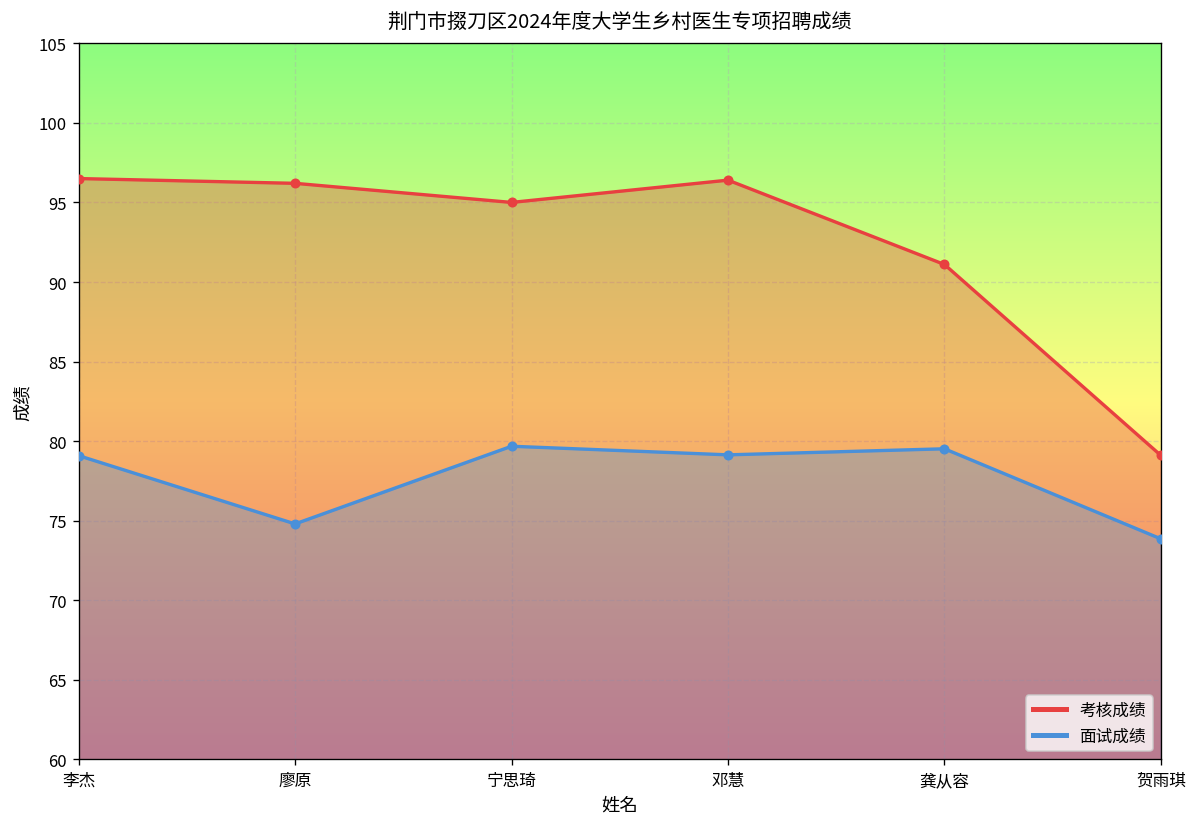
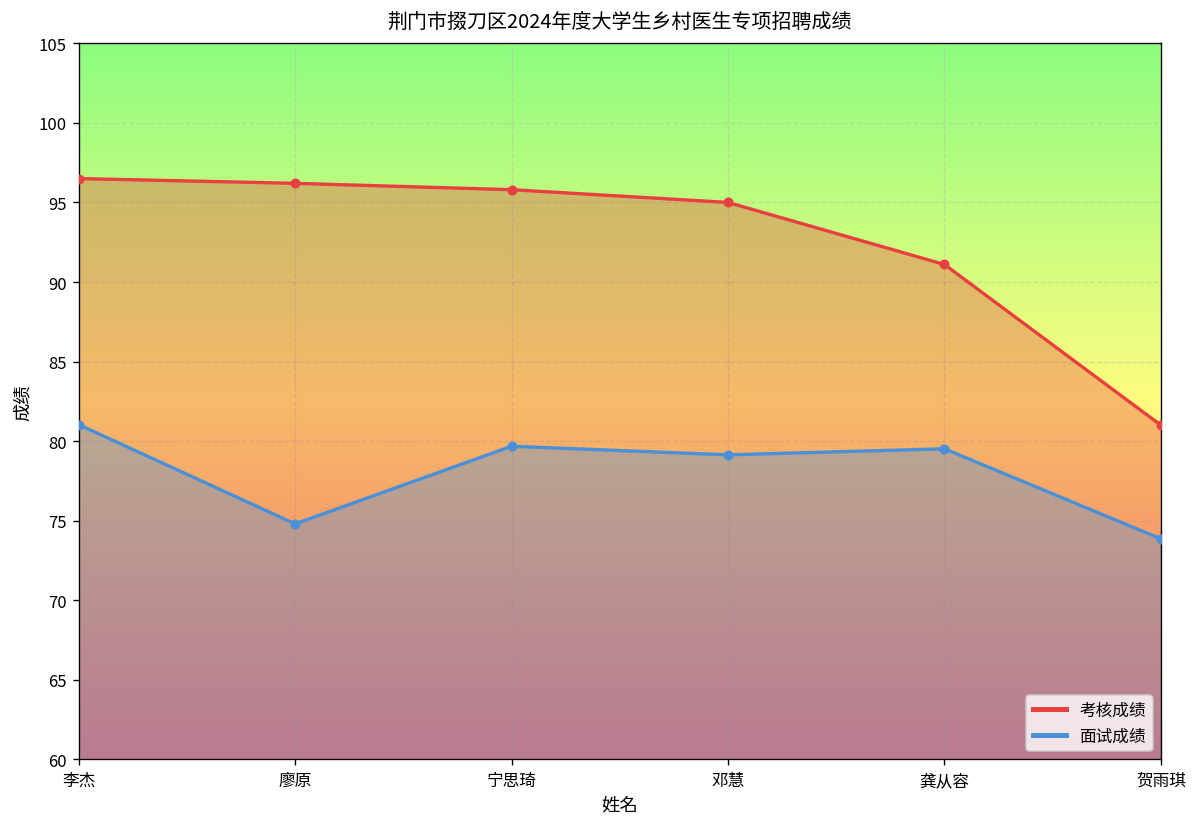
  {
    "考核成绩": {
      "李杰": 96.5,
      "廖原": 96.2,
-     "宁思琦": 95.0,
-     "邓慧": 96.4,
+     "宁思琦": 95.8,
+     "邓慧": 95.0,
      "龚从容": 91.1,
-     "贺雨琪": 79.1
+     "贺雨琪": 81.0
    },
    "面试成绩": {
-     "李杰": 79.1,
+     "李杰": 81.0,
      "廖原": 74.8,
      "宁思琦": 79.7,
      "邓慧": 79.1,
      "龚从容": 79.5,
      "贺雨琪": 73.9
    }
  }
